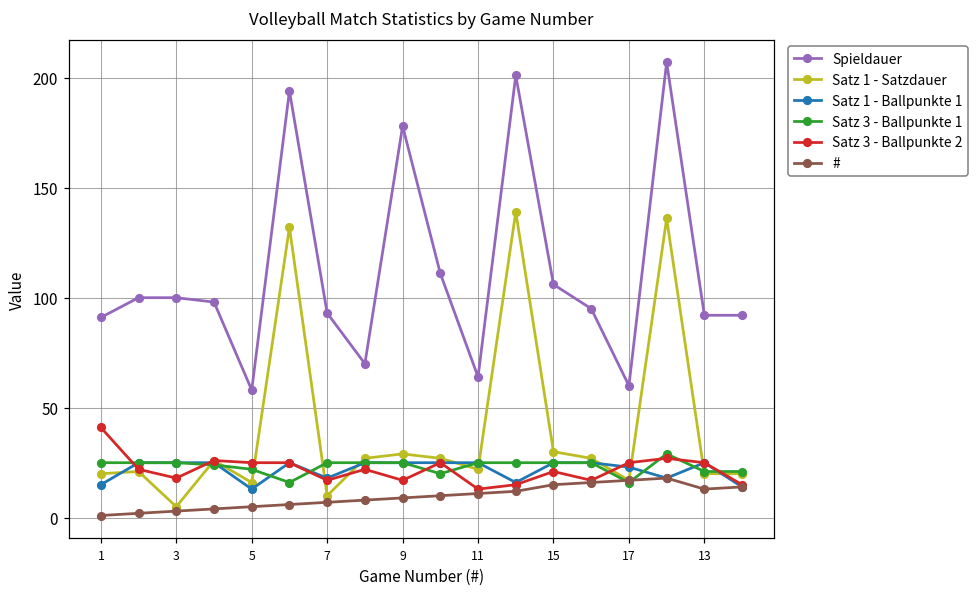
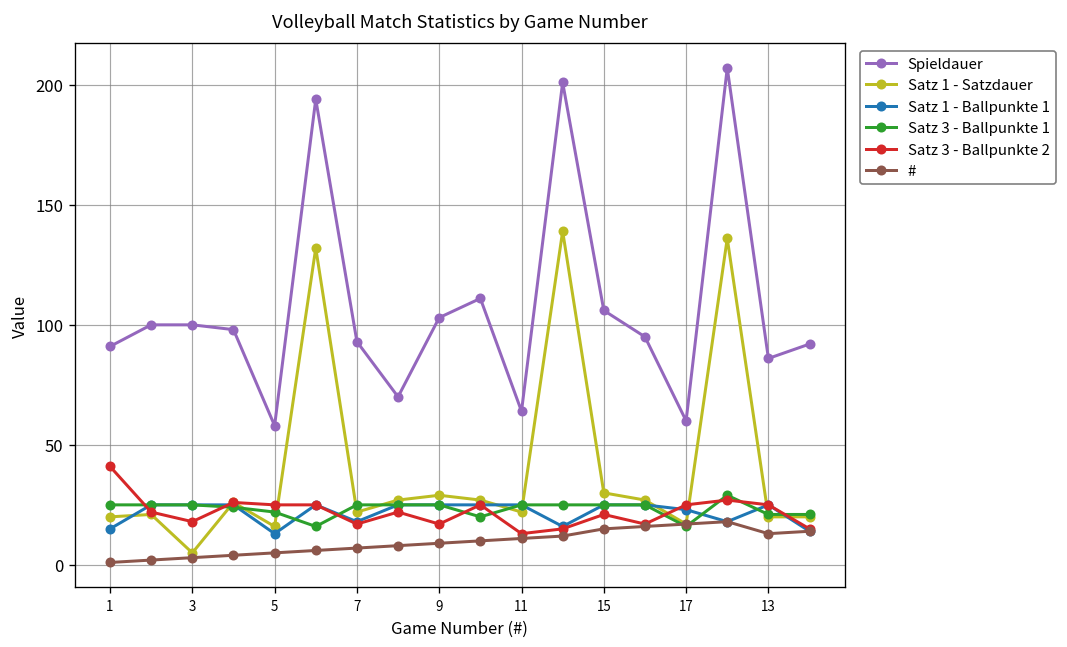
  {
    "Spieldauer": {
      "1": 91,
      "3": 100,
      "5": 58,
      "7": 93,
-     "9": 178,
+     "9": 103,
      "11": 64,
      "15": 106,
      "17": 60,
-     "13": 92
+     "13": 86
    },
    "Satz 1 - Satzdauer": {
      "1": 20,
      "3": 5,
      "5": 16,
-     "7": 10,
+     "7": 22,
      "9": 29,
      "11": 22,
      "15": 30
    },
    "Satz 1 - Ballpunkte 1": {
      "1": 15,
      "5": 13,
      "17": 23
    },
    "Satz 3 - Ballpunkte 1": {
      "1": 25,
      "5": 22,
      "7": 25
    },
    "Satz 3 - Ballpunkte 2": {
      "1": 41,
      "3": 18,
      "5": 25,
      "9": 17,
      "11": 13,
      "15": 21,
      "17": 25
    },
    "#": {
      "1": 1,
      "3": 3,
      "5": 5,
      "7": 7,
      "9": 9,
      "11": 11,
      "15": 15,
      "13": 13
    }
  }
